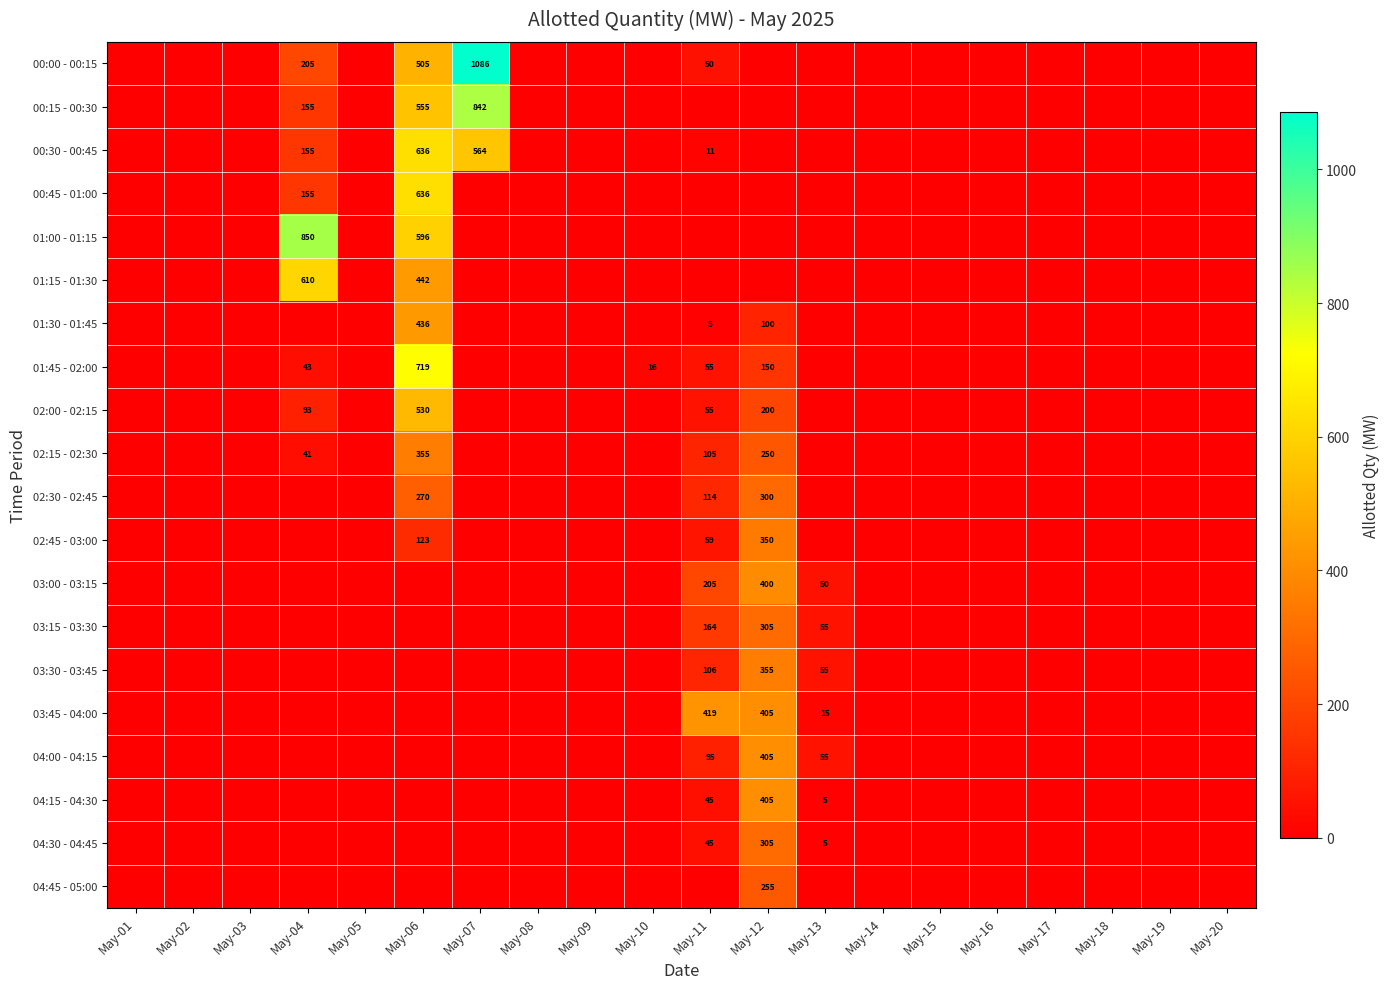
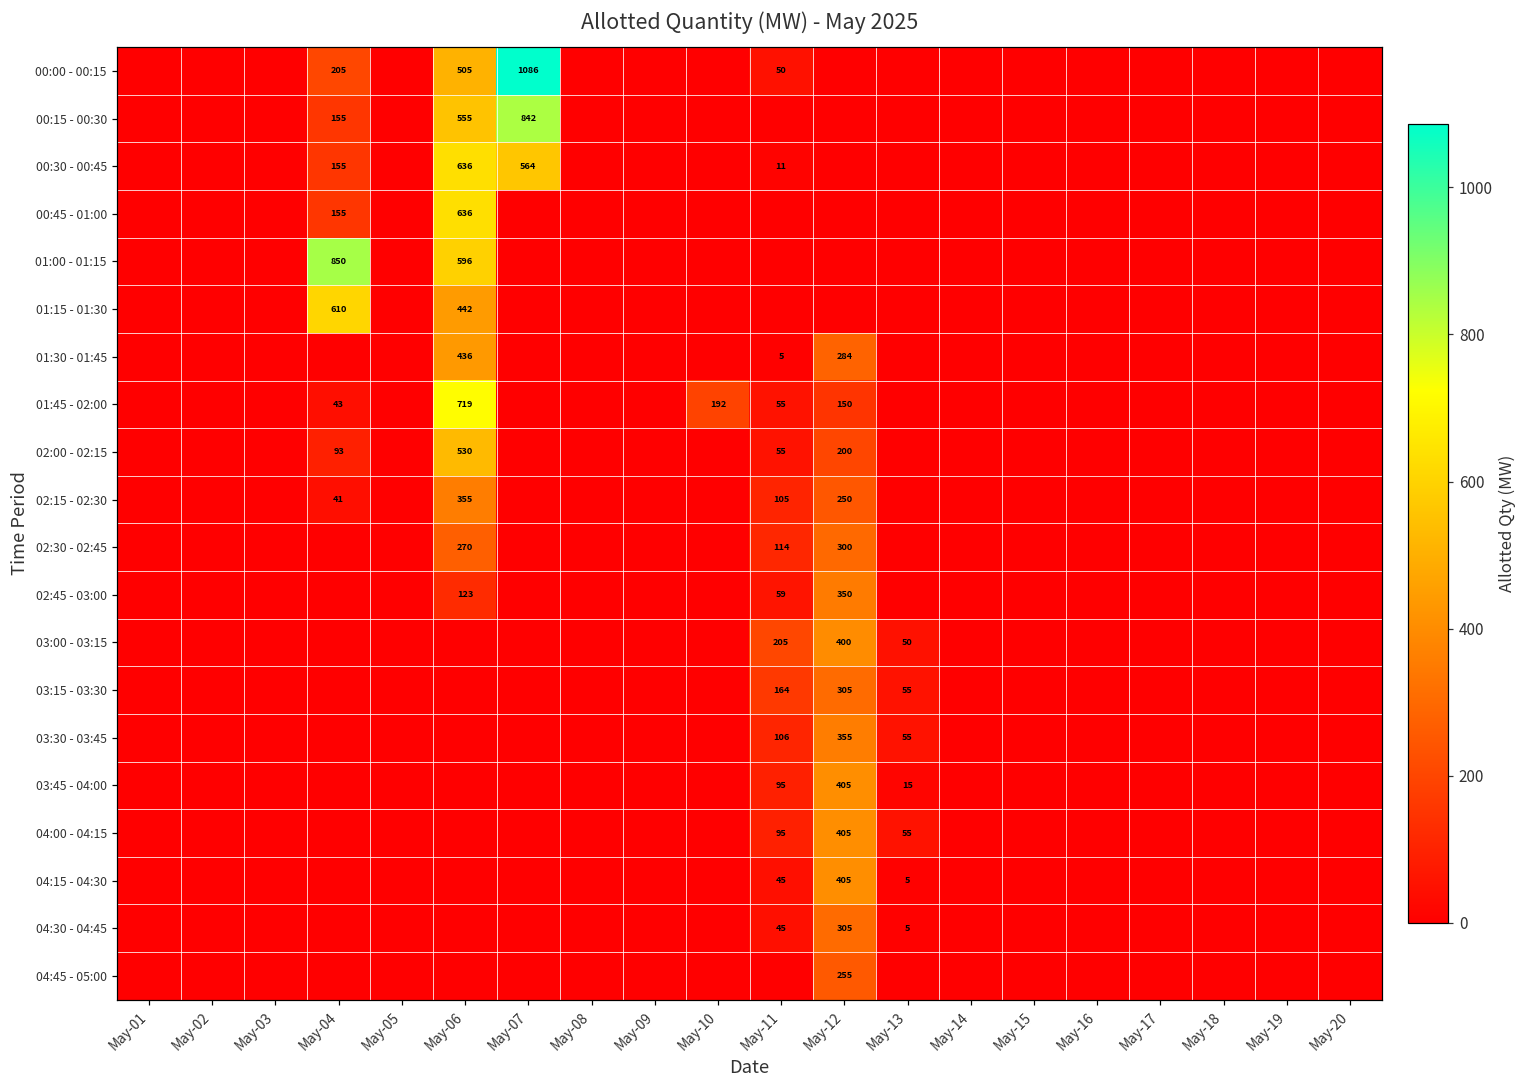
  {
    "00:00 - 00:15": {
      "May-04": 205,
      "May-06": 505,
      "May-07": 1086,
      "May-11": 50
    },
    "00:15 - 00:30": {
      "May-04": 155,
      "May-06": 555,
      "May-07": 842
    },
    "00:30 - 00:45": {
      "May-04": 155,
      "May-06": 636,
      "May-07": 564,
      "May-11": 11
    },
    "00:45 - 01:00": {
      "May-04": 155,
      "May-06": 636
    },
    "01:00 - 01:15": {
      "May-04": 850,
      "May-06": 596
    },
    "01:15 - 01:30": {
      "May-04": 610,
      "May-06": 442
    },
    "01:30 - 01:45": {
      "May-06": 436,
      "May-11": 5,
-     "May-12": 100
+     "May-12": 284
    },
    "01:45 - 02:00": {
      "May-04": 43,
      "May-06": 719,
-     "May-10": 16,
+     "May-10": 192,
      "May-11": 55,
      "May-12": 150
    },
    "02:00 - 02:15": {
      "May-04": 93,
      "May-06": 530,
      "May-11": 55,
      "May-12": 200
    },
    "02:15 - 02:30": {
      "May-04": 41,
      "May-06": 355,
      "May-11": 105,
      "May-12": 250
    },
    "02:30 - 02:45": {
      "May-06": 270,
      "May-11": 114,
      "May-12": 300
    },
    "02:45 - 03:00": {
      "May-06": 123,
      "May-11": 59,
      "May-12": 350
    },
    "03:00 - 03:15": {
      "May-11": 205,
      "May-12": 400,
      "May-13": 50
    },
    "03:15 - 03:30": {
      "May-11": 164,
      "May-12": 305,
      "May-13": 55
    },
    "03:30 - 03:45": {
      "May-11": 106,
      "May-12": 355,
      "May-13": 55
    },
    "03:45 - 04:00": {
-     "May-11": 419,
+     "May-11": 95,
      "May-12": 405,
      "May-13": 15
    },
    "04:00 - 04:15": {
      "May-11": 95,
      "May-12": 405,
      "May-13": 55
    },
    "04:15 - 04:30": {
      "May-11": 45,
      "May-12": 405,
      "May-13": 5
    },
    "04:30 - 04:45": {
      "May-11": 45,
      "May-12": 305,
      "May-13": 5
    },
    "04:45 - 05:00": {
      "May-12": 255
    }
  }
